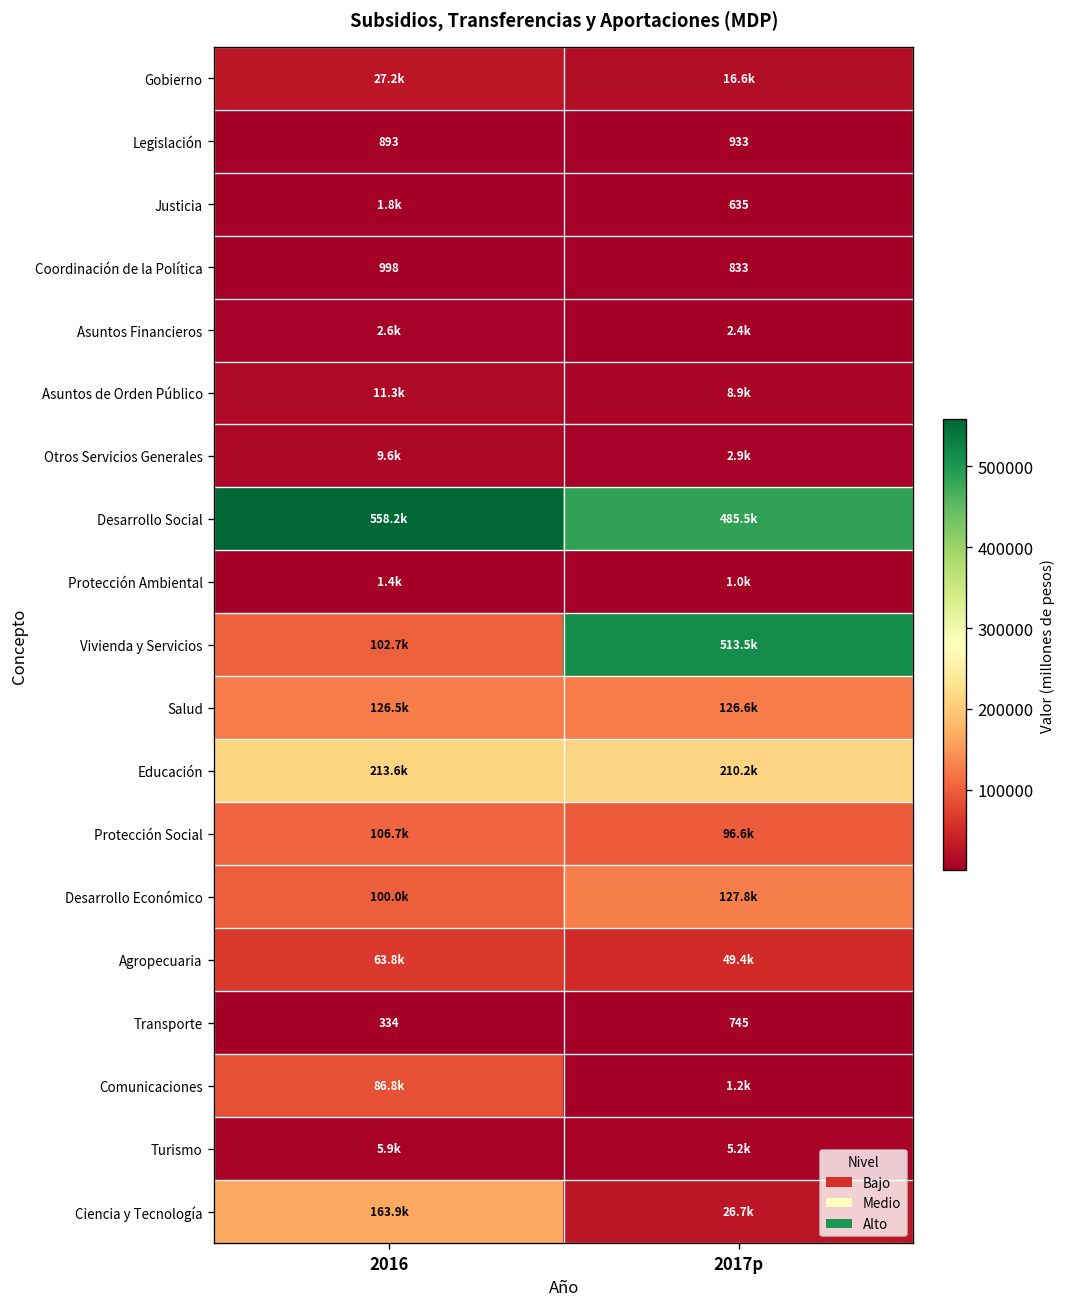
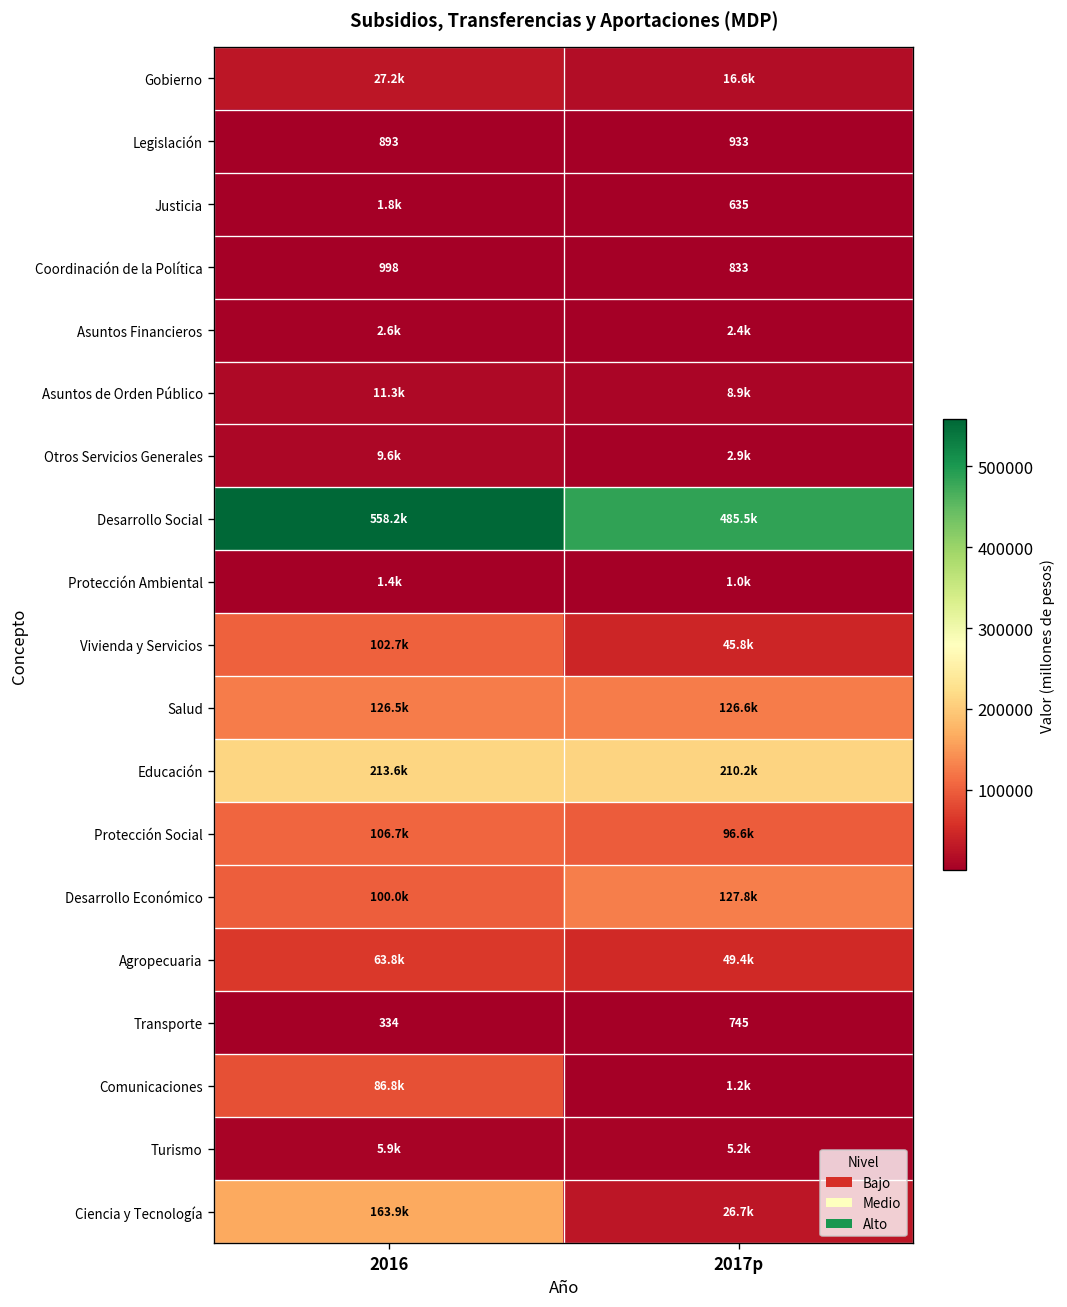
  {
    "Gobierno": {
      "2016": "27.2k",
      "2017p": "16.6k"
    },
    "Legislación": {
      "2016": "893",
      "2017p": "933"
    },
    "Justicia": {
      "2016": "1.8k",
      "2017p": "635"
    },
    "Coordinación de la Política": {
      "2016": "998",
      "2017p": "833"
    },
    "Asuntos Financieros": {
      "2016": "2.6k",
      "2017p": "2.4k"
    },
    "Asuntos de Orden Público": {
      "2016": "11.3k",
      "2017p": "8.9k"
    },
    "Otros Servicios Generales": {
      "2016": "9.6k",
      "2017p": "2.9k"
    },
    "Desarrollo Social": {
      "2016": "558.2k",
      "2017p": "485.5k"
    },
    "Protección Ambiental": {
      "2016": "1.4k",
      "2017p": "1.0k"
    },
    "Vivienda y Servicios": {
      "2016": "102.7k",
-     "2017p": "513.5k"
+     "2017p": "45.8k"
    },
    "Salud": {
      "2016": "126.5k",
      "2017p": "126.6k"
    },
    "Educación": {
      "2016": "213.6k",
      "2017p": "210.2k"
    },
    "Protección Social": {
      "2016": "106.7k",
      "2017p": "96.6k"
    },
    "Desarrollo Económico": {
      "2016": "100.0k",
      "2017p": "127.8k"
    },
    "Agropecuaria": {
      "2016": "63.8k",
      "2017p": "49.4k"
    },
    "Transporte": {
      "2016": "334",
      "2017p": "745"
    },
    "Comunicaciones": {
      "2016": "86.8k",
      "2017p": "1.2k"
    },
    "Turismo": {
      "2016": "5.9k",
      "2017p": "5.2k"
    },
    "Ciencia y Tecnología": {
      "2016": "163.9k",
      "2017p": "26.7k"
    }
  }
